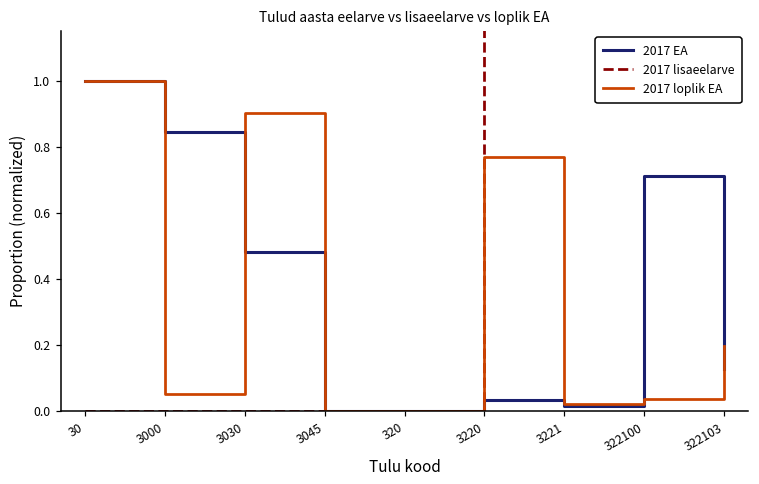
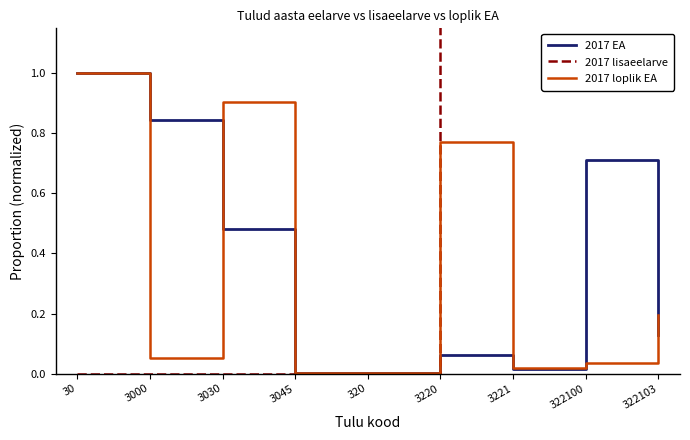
  {
    "2017 EA": {
      "3000": 0.84,
      "3030": 0.48,
-     "3220": 0.03,
+     "3220": 0.06,
      "322100": 0.71,
      "322103": 0.13
    },
    "2017 lisaeelarve": {
      "30": 0.00,
      "3000": 0.00,
      "3030": 0.00
    },
    "2017 loplik EA": {
      "3000": 0.05,
      "3030": 0.90,
      "3220": 0.77,
      "322100": 0.04,
      "322103": 0.20
    }
  }
